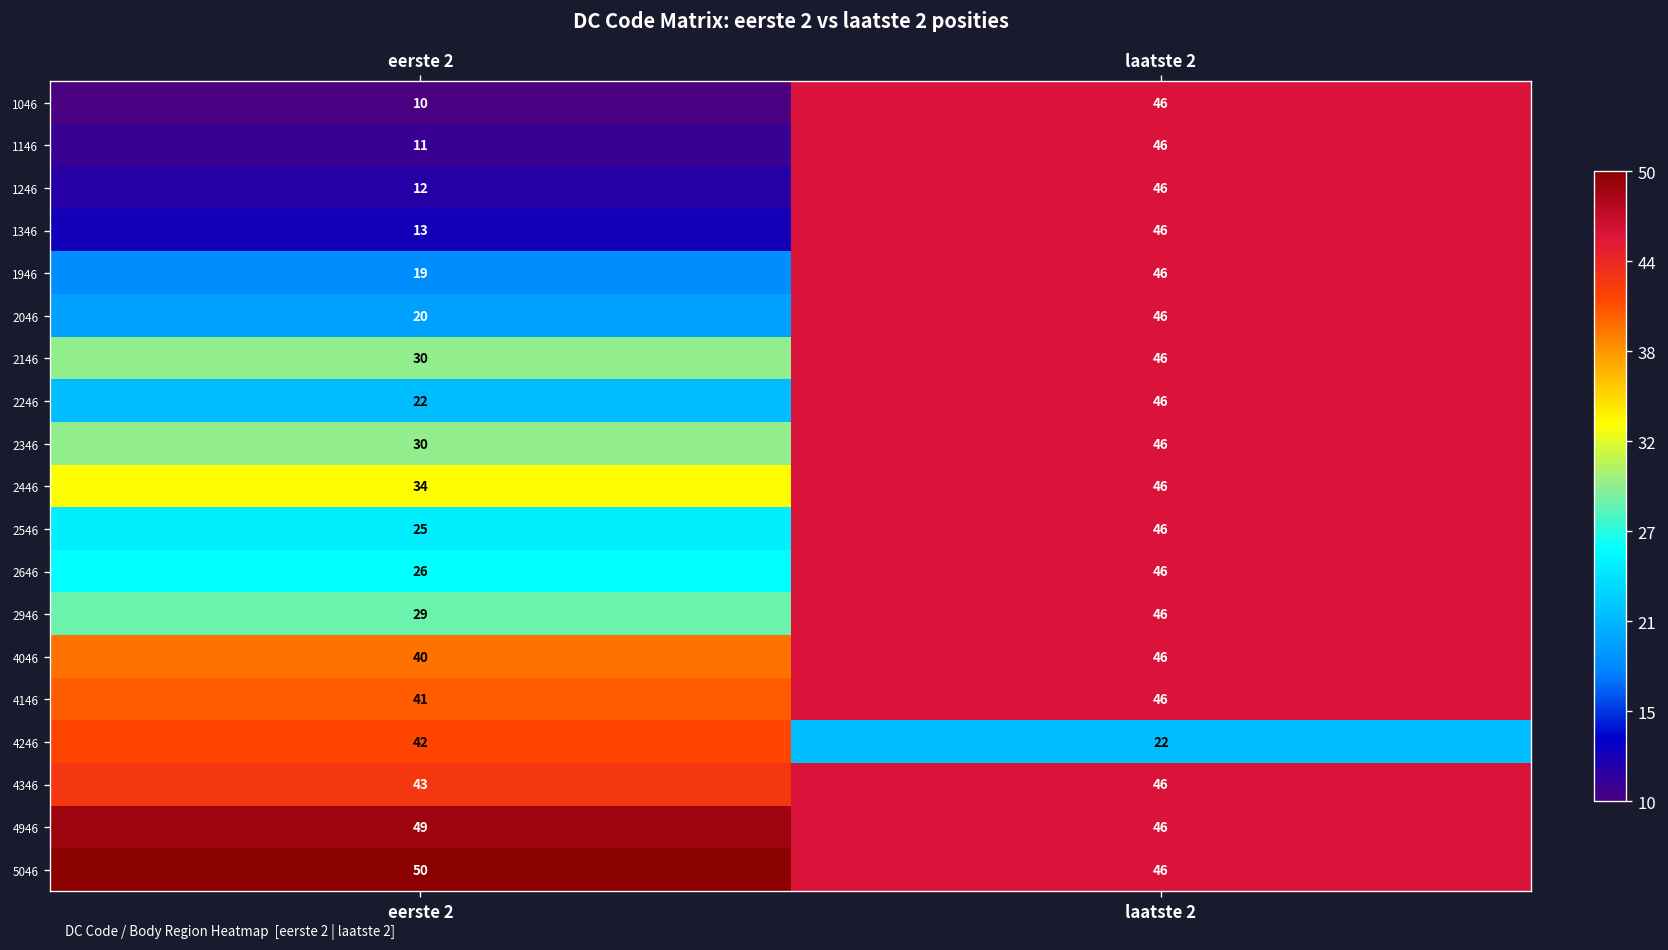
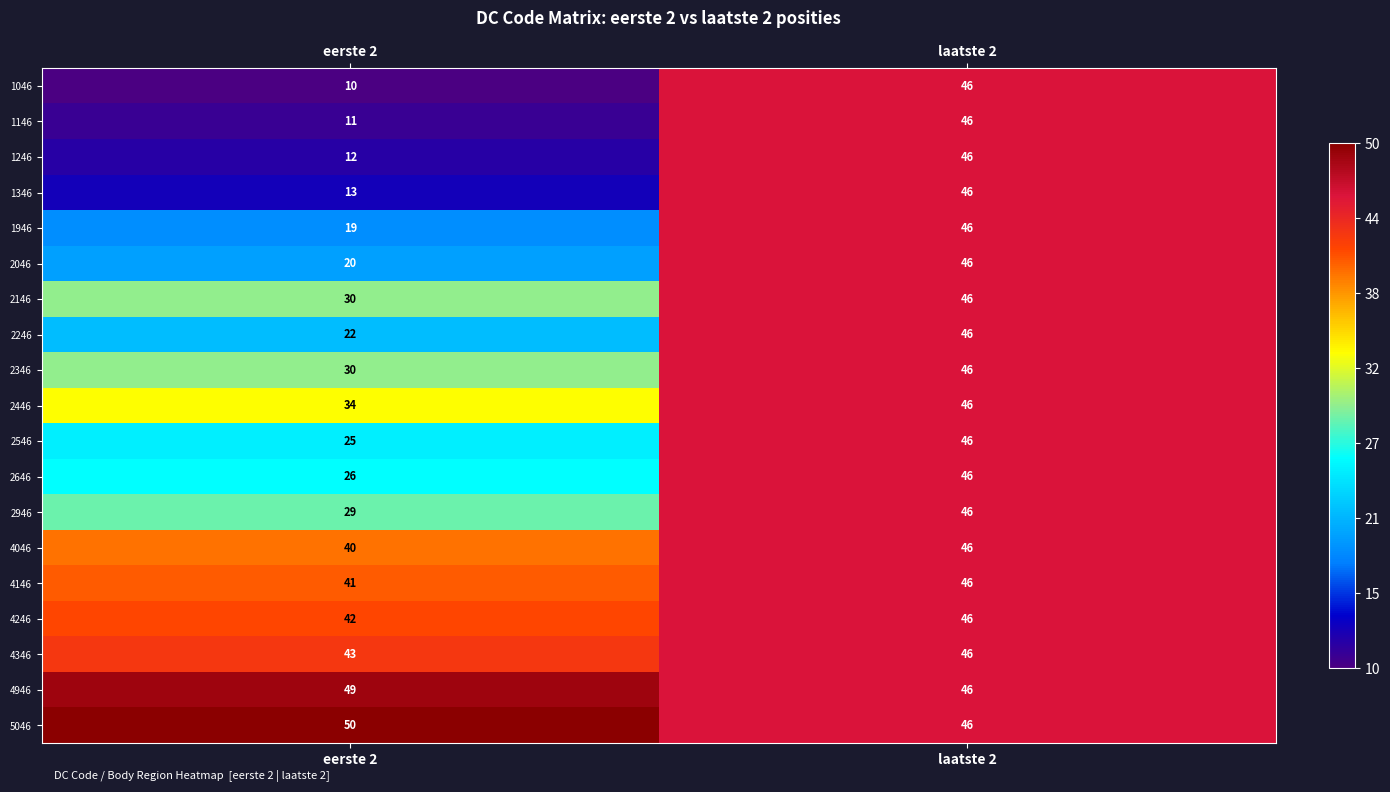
  {
    "1046": {
      "eerste 2": 10,
      "laatste 2": 46
    },
    "1146": {
      "eerste 2": 11,
      "laatste 2": 46
    },
    "1246": {
      "eerste 2": 12,
      "laatste 2": 46
    },
    "1346": {
      "eerste 2": 13,
      "laatste 2": 46
    },
    "1946": {
      "eerste 2": 19,
      "laatste 2": 46
    },
    "2046": {
      "eerste 2": 20,
      "laatste 2": 46
    },
    "2146": {
      "eerste 2": 30,
      "laatste 2": 46
    },
    "2246": {
      "eerste 2": 22,
      "laatste 2": 46
    },
    "2346": {
      "eerste 2": 30,
      "laatste 2": 46
    },
    "2446": {
      "eerste 2": 34,
      "laatste 2": 46
    },
    "2546": {
      "eerste 2": 25,
      "laatste 2": 46
    },
    "2646": {
      "eerste 2": 26,
      "laatste 2": 46
    },
    "2946": {
      "eerste 2": 29,
      "laatste 2": 46
    },
    "4046": {
      "eerste 2": 40,
      "laatste 2": 46
    },
    "4146": {
      "eerste 2": 41,
      "laatste 2": 46
    },
    "4246": {
      "eerste 2": 42,
-     "laatste 2": 22
+     "laatste 2": 46
    },
    "4346": {
      "eerste 2": 43,
      "laatste 2": 46
    },
    "4946": {
      "eerste 2": 49,
      "laatste 2": 46
    },
    "5046": {
      "eerste 2": 50,
      "laatste 2": 46
    }
  }
